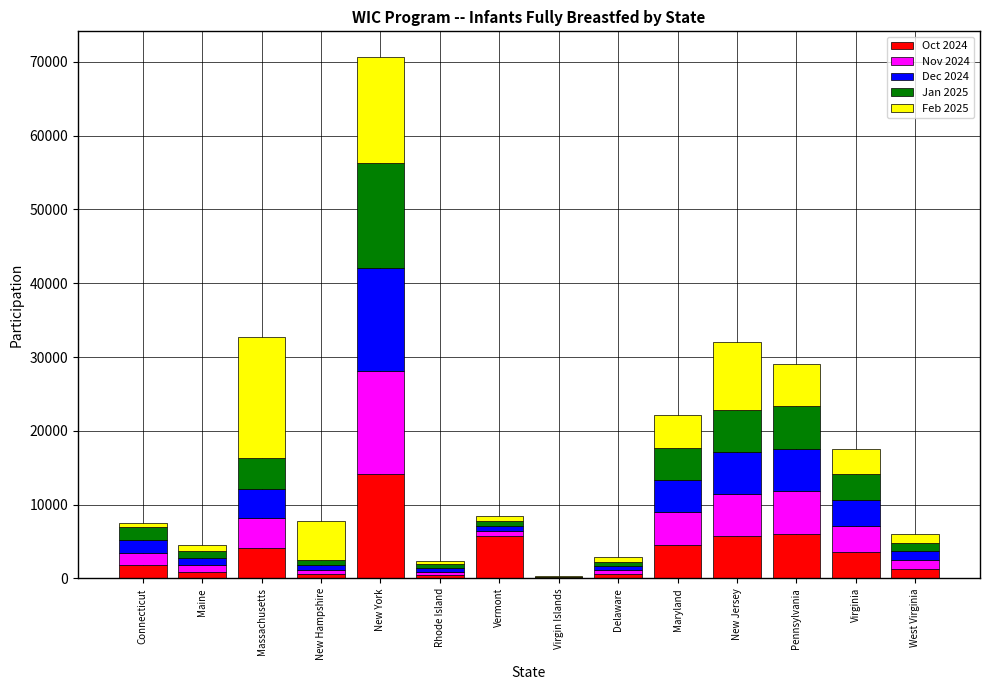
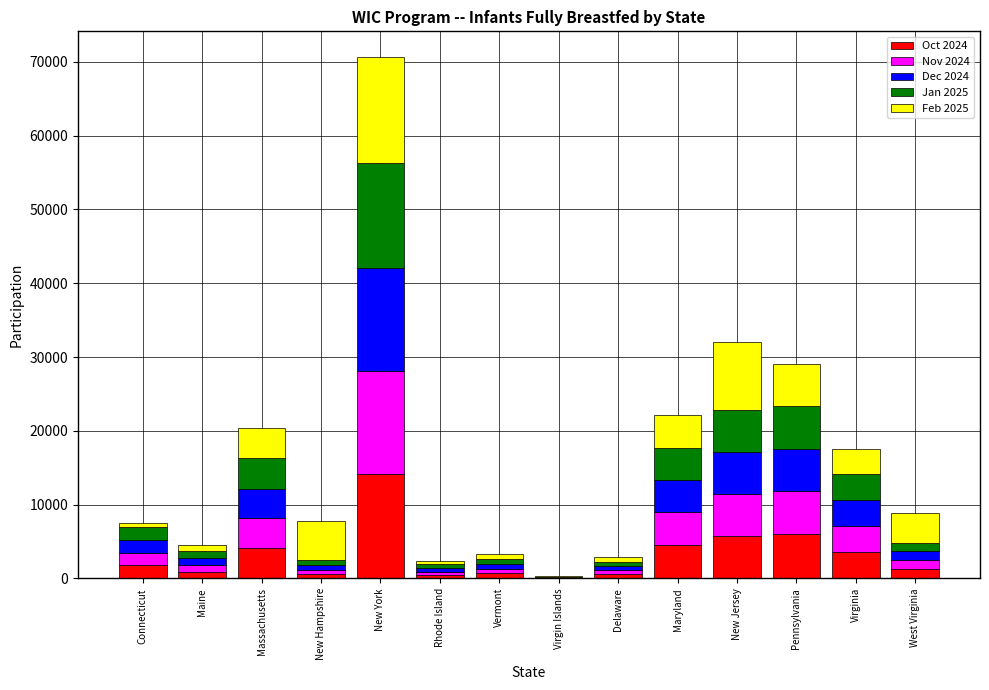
  {
    "Oct 2024": {
      "Connecticut": 2000,
      "Maine": 1000,
      "Massachusetts": 4000,
      "New Hampshire": 1000,
      "New York": 14000,
      "Rhode Island": 0,
-     "Vermont": 6000,
+     "Vermont": 1000,
      "Delaware": 1000,
      "Maryland": 5000,
      "New Jersey": 6000,
      "Pennsylvania": 6000,
      "Virginia": 4000,
      "West Virginia": 1000
    },
    "Nov 2024": {
      "Connecticut": 2000,
      "Maine": 1000,
      "Massachusetts": 4000,
      "New Hampshire": 1000,
      "New York": 14000,
      "Rhode Island": 0,
      "Vermont": 1000,
      "Delaware": 1000,
      "Maryland": 4000,
      "New Jersey": 6000,
      "Pennsylvania": 6000,
      "Virginia": 4000,
      "West Virginia": 1000
    },
    "Dec 2024": {
      "Connecticut": 2000,
      "Maine": 1000,
      "Massachusetts": 4000,
      "New Hampshire": 1000,
      "New York": 14000,
      "Rhode Island": 0,
      "Vermont": 1000,
      "Delaware": 1000,
      "Maryland": 4000,
      "New Jersey": 6000,
      "Pennsylvania": 6000,
      "Virginia": 3000,
      "West Virginia": 1000
    },
    "Jan 2025": {
      "Connecticut": 2000,
      "Maine": 1000,
      "Massachusetts": 4000,
      "New Hampshire": 1000,
      "New York": 14000,
      "Rhode Island": 0,
      "Vermont": 1000,
      "Delaware": 1000,
      "Maryland": 4000,
      "New Jersey": 6000,
      "Pennsylvania": 6000,
      "Virginia": 4000,
      "West Virginia": 1000
    },
    "Feb 2025": {
      "Connecticut": 1000,
      "Maine": 1000,
-     "Massachusetts": 16000,
+     "Massachusetts": 4000,
      "New Hampshire": 5000,
      "New York": 14000,
      "Rhode Island": 1000,
      "Vermont": 1000,
      "Delaware": 1000,
      "Maryland": 4000,
      "New Jersey": 9000,
      "Pennsylvania": 6000,
      "Virginia": 3000,
-     "West Virginia": 1000
+     "West Virginia": 4000
    }
  }
